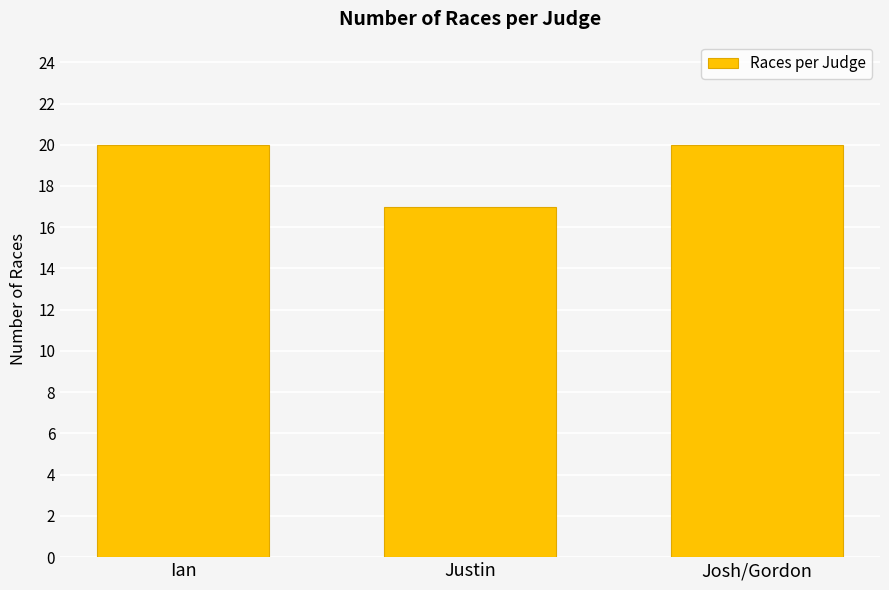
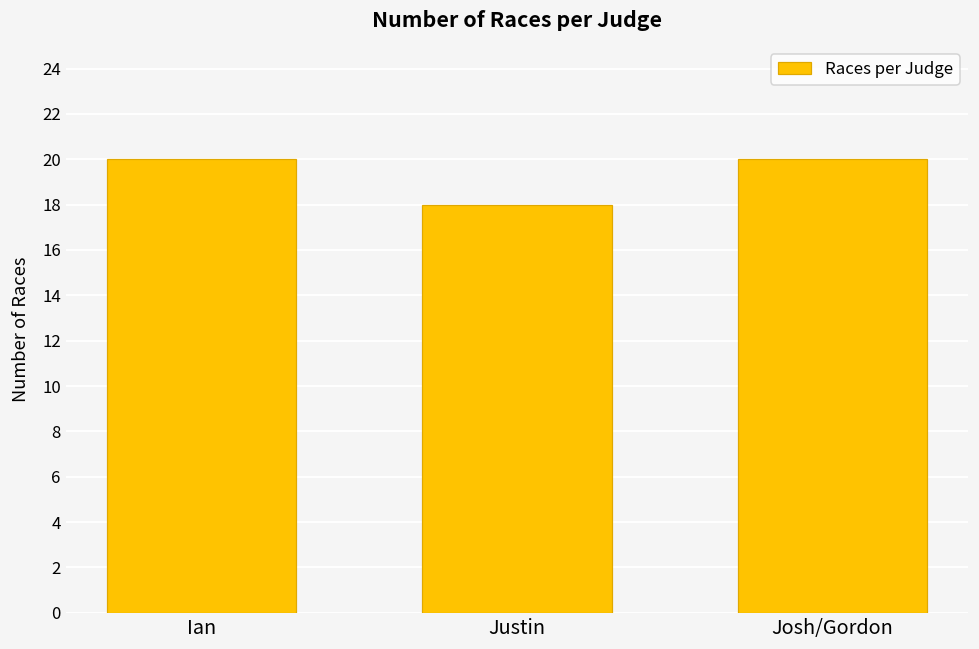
  {
    "Ian": 20,
-   "Justin": 17,
+   "Justin": 18,
    "Josh/Gordon": 20
  }
